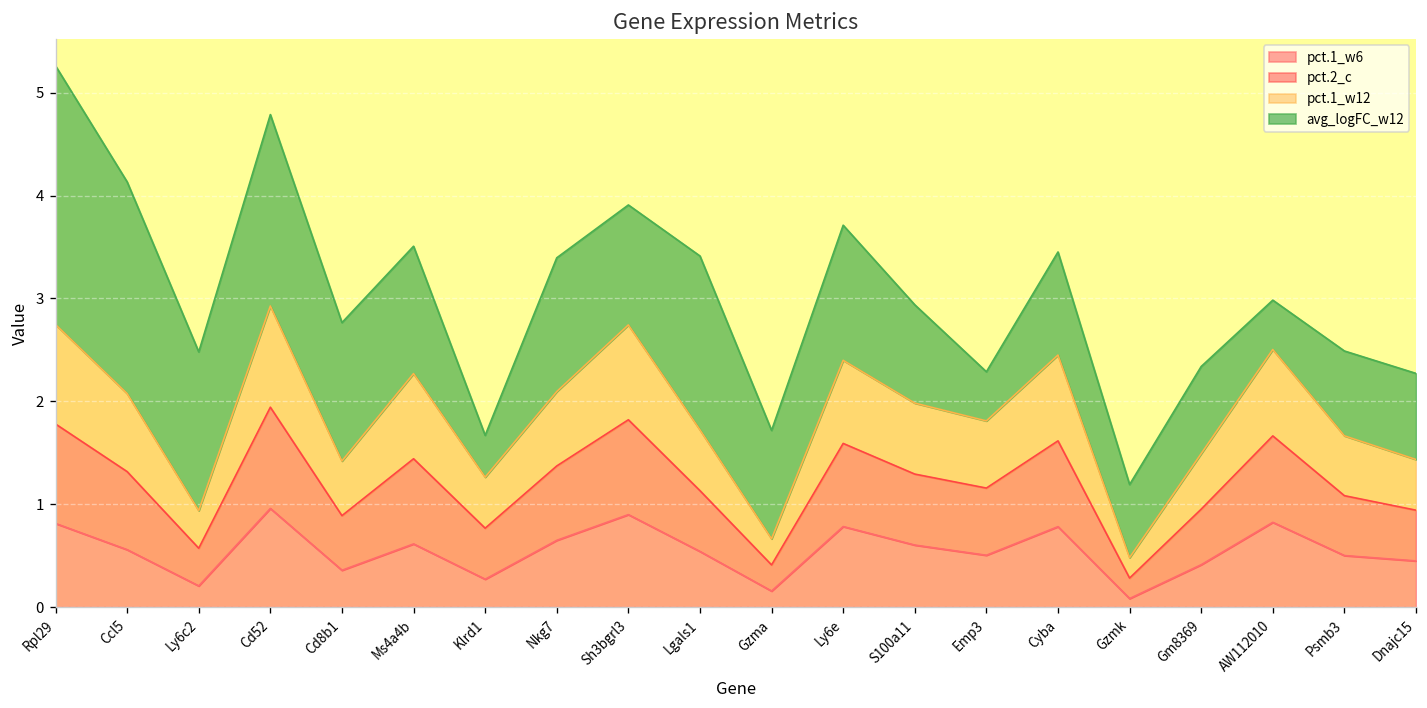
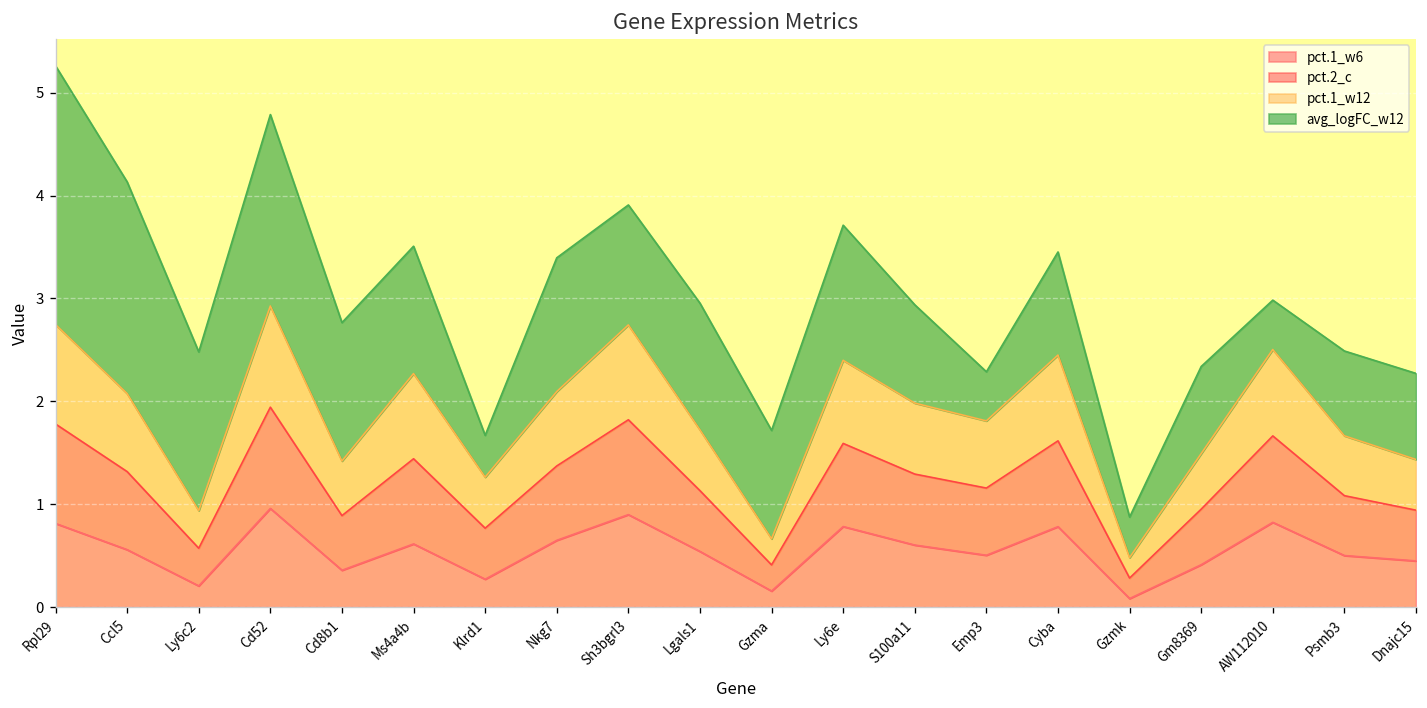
  {
    "pct.1_w12": {
      "Rpl29": 1.0,
      "Ccl5": 0.8,
      "Ly6c2": 0.4,
      "Cd52": 1.0,
      "Cd8b1": 0.5,
      "Ms4a4b": 0.8,
      "Klrd1": 0.5,
      "Nkg7": 0.7,
      "Sh3bgrl3": 0.9,
      "Lgals1": 0.6,
      "Gzma": 0.3,
      "Ly6e": 0.8,
      "S100a11": 0.7,
      "Emp3": 0.7,
      "Cyba": 0.8,
      "Gzmk": 0.2,
      "Gm8369": 0.5,
      "AW112010": 0.8,
      "Psmb3": 0.6,
      "Dnajc15": 0.5
    },
    "avg_logFC_w12": {
      "Rpl29": 2.5,
      "Ccl5": 2.1,
      "Ly6c2": 1.5,
      "Cd52": 1.9,
      "Cd8b1": 1.3,
      "Ms4a4b": 1.2,
      "Klrd1": 0.4,
      "Nkg7": 1.3,
      "Sh3bgrl3": 1.2,
-     "Lgals1": 1.7,
+     "Lgals1": 1.2,
      "Gzma": 1.1,
      "Ly6e": 1.3,
      "S100a11": 1.0,
      "Emp3": 0.5,
      "Cyba": 1.0,
-     "Gzmk": 0.7,
+     "Gzmk": 0.4,
      "Gm8369": 0.8,
      "AW112010": 0.5,
      "Psmb3": 0.8,
      "Dnajc15": 0.8
    }
  }
